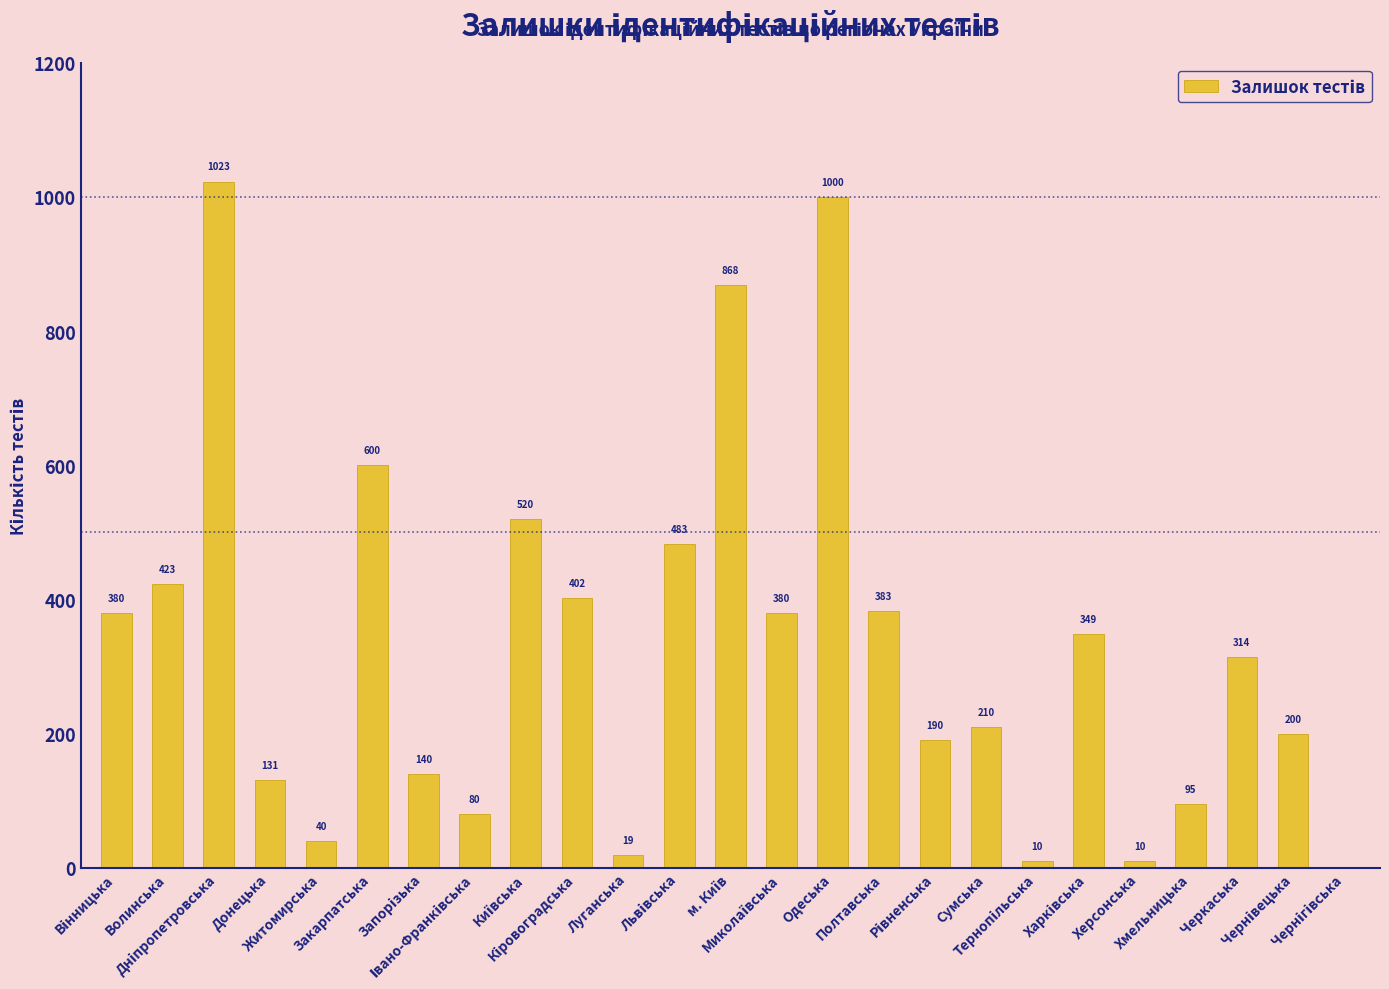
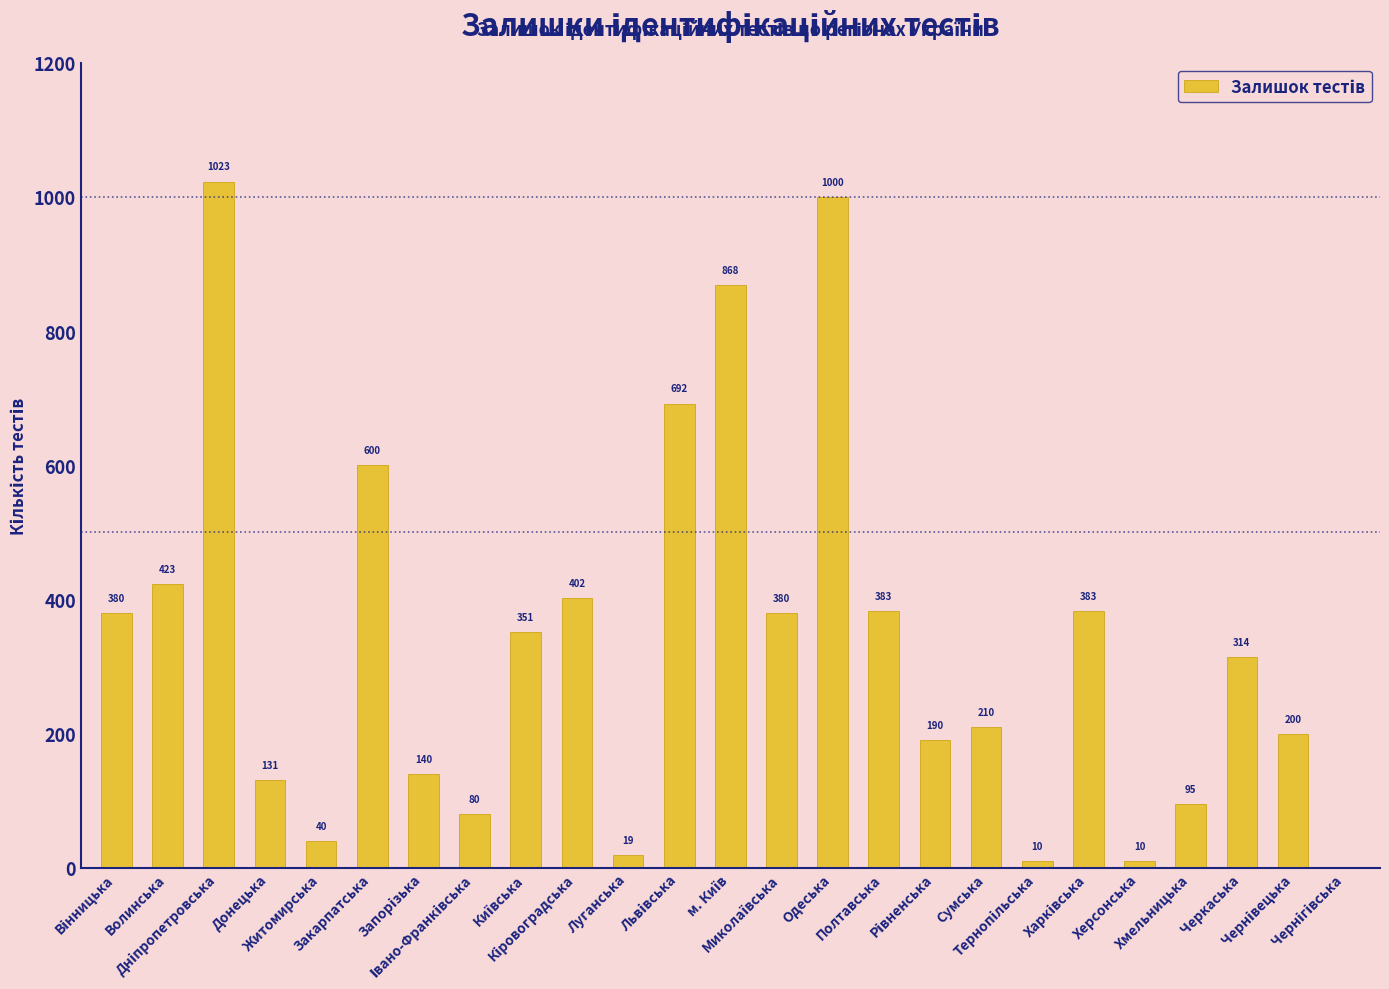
  {
    "Вінницька": 380,
    "Волинська": 423,
    "Дніпропетровська": 1023,
    "Донецька": 131,
    "Житомирська": 40,
    "Закарпатська": 600,
    "Запорізька": 140,
    "Івано-Франківська": 80,
-   "Київська": 520,
+   "Київська": 351,
    "Кіровоградська": 402,
    "Луганська": 19,
-   "Львівська": 483,
+   "Львівська": 692,
    "м. Київ": 868,
    "Миколаївська": 380,
    "Одеська": 1000,
    "Полтавська": 383,
    "Рівненська": 190,
    "Сумська": 210,
    "Тернопільська": 10,
-   "Харківська": 349,
+   "Харківська": 383,
    "Херсонська": 10,
    "Хмельницька": 95,
    "Черкаська": 314,
    "Чернівецька": 200
  }
